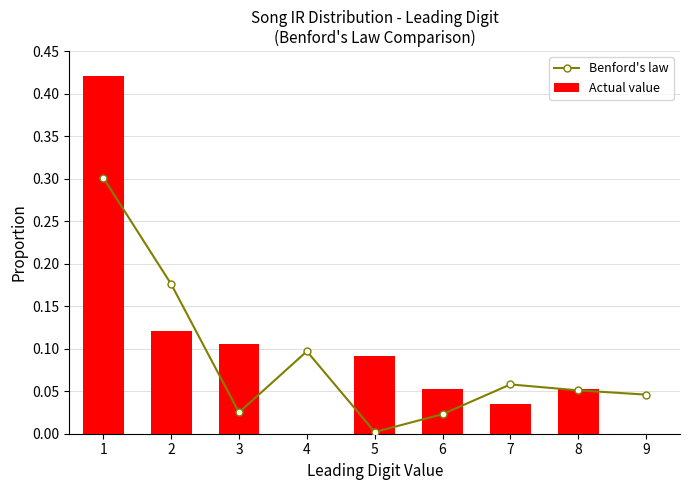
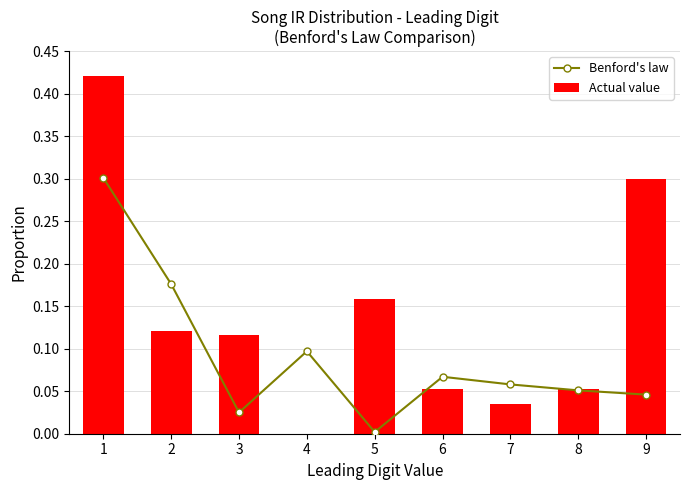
  {
    "Benford's law": {
      "1": 0.30,
      "2": 0.18,
      "3": 0.03,
      "4": 0.10,
      "5": 0.00,
-     "6": 0.02,
+     "6": 0.07,
      "7": 0.06,
      "8": 0.05,
      "9": 0.05
    },
    "Actual value": {
      "1": 0.42,
      "2": 0.12,
-     "3": 0.11,
+     "3": 0.12,
      "4": 0.00,
-     "5": 0.09,
+     "5": 0.16,
      "6": 0.05,
      "7": 0.04,
      "8": 0.05,
-     "9": 0.0
+     "9": 0.3
    }
  }
